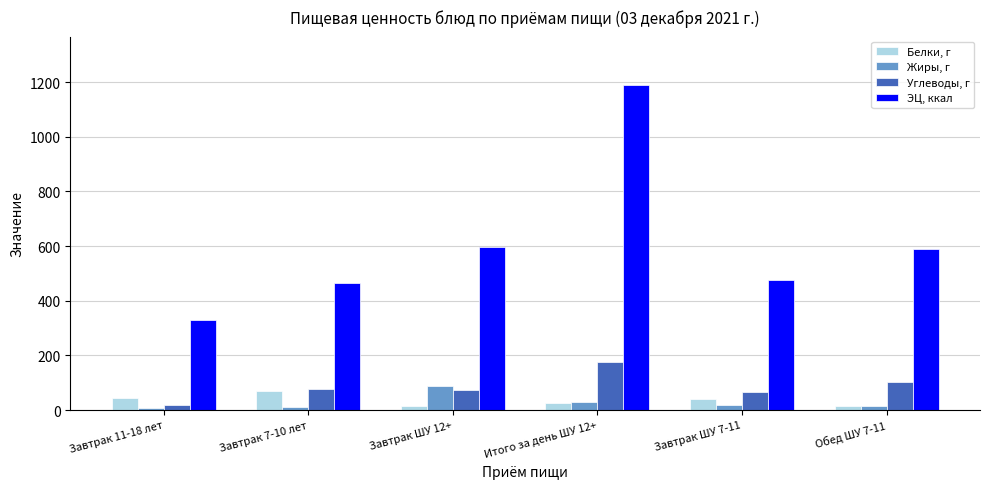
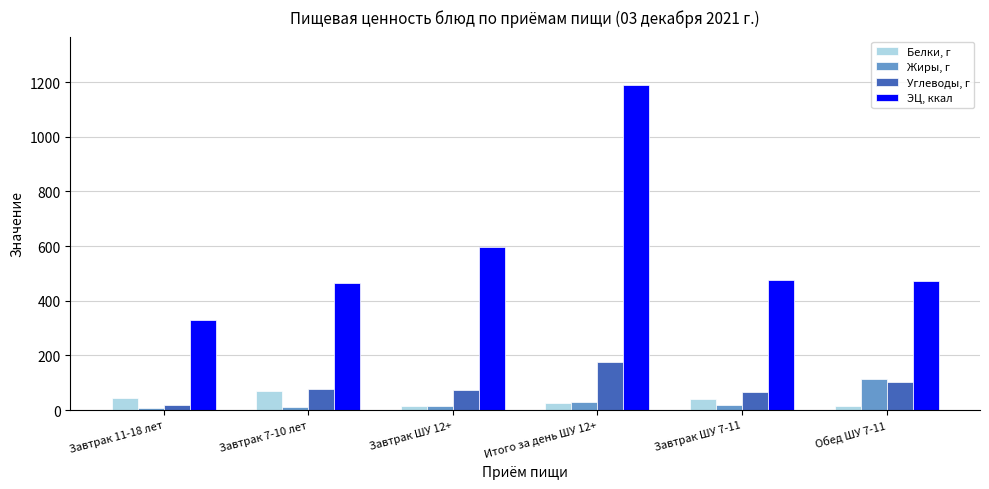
  {
    "Белки, г": {
      "Завтрак 11-18 лет": 40,
      "Завтрак 7-10 лет": 70,
      "Завтрак ШУ 12+": 10,
      "Итого за день ШУ 12+": 30,
      "Завтрак ШУ 7-11": 40,
      "Обед ШУ 7-11": 10
    },
    "Жиры, г": {
      "Завтрак 7-10 лет": 10,
-     "Завтрак ШУ 12+": 90,
+     "Завтрак ШУ 12+": 10,
      "Итого за день ШУ 12+": 30,
      "Завтрак ШУ 7-11": 20,
-     "Обед ШУ 7-11": 10
+     "Обед ШУ 7-11": 110
    },
    "Углеводы, г": {
      "Завтрак 11-18 лет": 20,
      "Завтрак 7-10 лет": 80,
      "Завтрак ШУ 12+": 70,
      "Итого за день ШУ 12+": 180,
      "Завтрак ШУ 7-11": 60,
      "Обед ШУ 7-11": 100
    },
    "ЭЦ, ккал": {
      "Завтрак 11-18 лет": 330,
      "Завтрак 7-10 лет": 470,
      "Завтрак ШУ 12+": 600,
      "Итого за день ШУ 12+": 1190,
      "Завтрак ШУ 7-11": 480,
-     "Обед ШУ 7-11": 590
+     "Обед ШУ 7-11": 470
    }
  }
